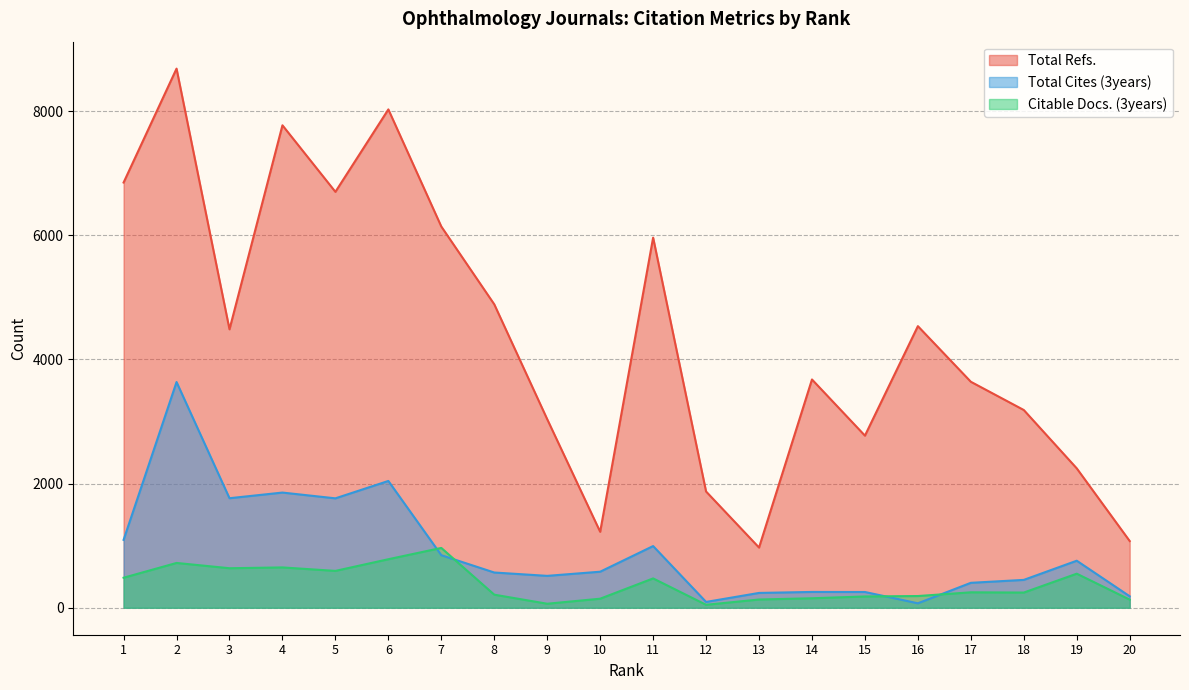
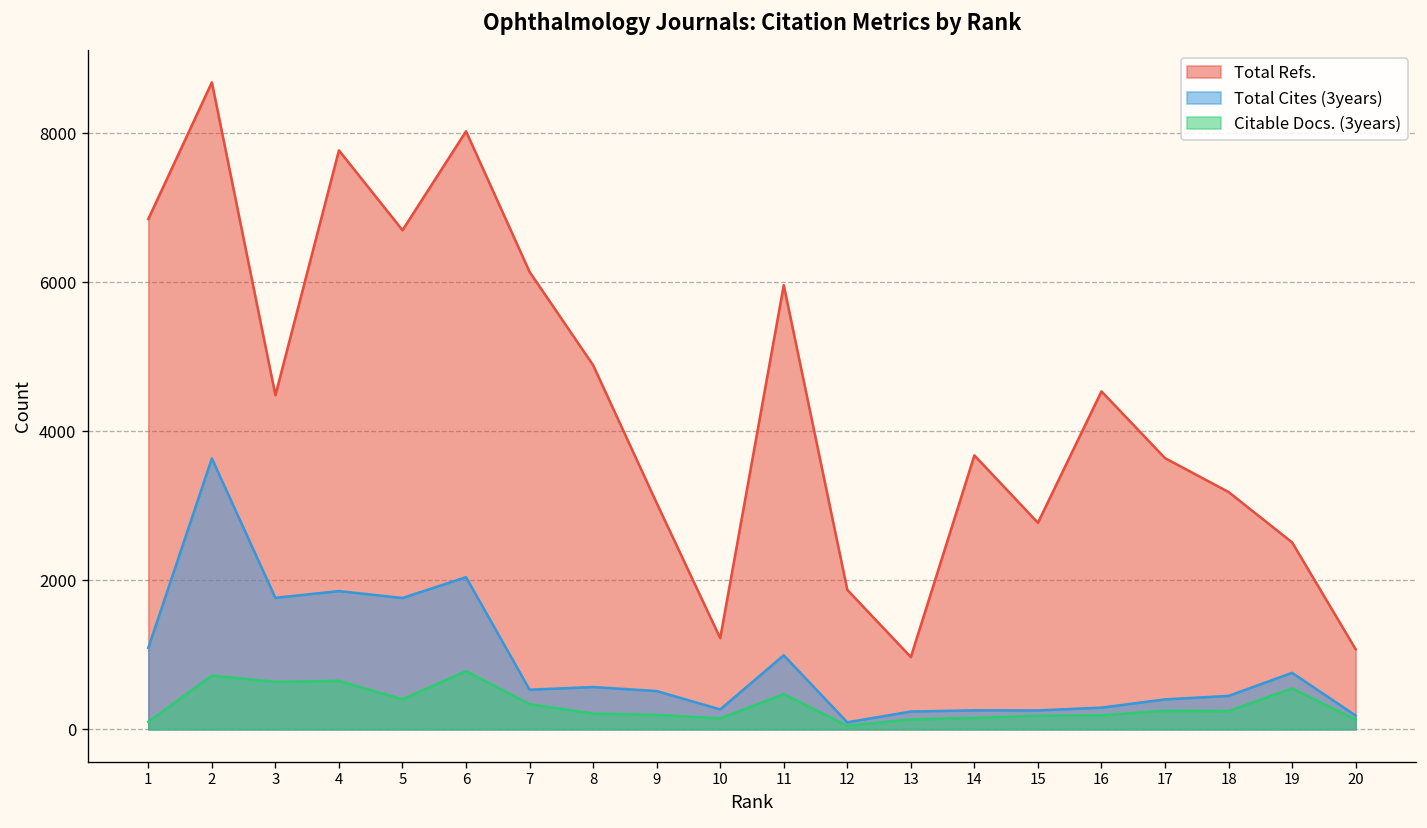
  {
    "Total Refs.": {
      "1": 6900,
      "2": 8700,
      "3": 4500,
      "4": 7800,
      "5": 6700,
      "6": 8000,
      "7": 6100,
      "8": 4900,
      "9": 3000,
      "10": 1200,
      "11": 6000,
      "12": 1900,
      "13": 1000,
      "14": 3700,
      "15": 2800,
      "16": 4500,
      "17": 3600,
      "18": 3200,
-     "19": 2200,
+     "19": 2500,
      "20": 1100
    },
    "Total Cites (3years)": {
      "1": 1100,
      "2": 3600,
      "3": 1800,
      "4": 1900,
      "5": 1800,
      "6": 2000,
-     "7": 800,
+     "7": 500,
      "8": 600,
      "9": 500,
-     "10": 600,
+     "10": 300,
      "11": 1000,
      "12": 100,
      "13": 200,
      "14": 300,
      "15": 300,
-     "16": 100,
+     "16": 300,
      "17": 400,
      "18": 400,
      "19": 800,
      "20": 200
    },
    "Citable Docs. (3years)": {
-     "1": 500,
+     "1": 100,
      "2": 700,
      "3": 600,
      "4": 700,
-     "5": 600,
+     "5": 400,
      "6": 800,
-     "7": 1000,
+     "7": 300,
      "8": 200,
-     "9": 100,
+     "9": 200,
      "10": 100,
      "11": 500,
      "12": 0,
      "13": 100,
      "14": 200,
      "15": 200,
      "16": 200,
      "17": 200,
      "18": 200,
      "19": 500,
      "20": 100
    }
  }
